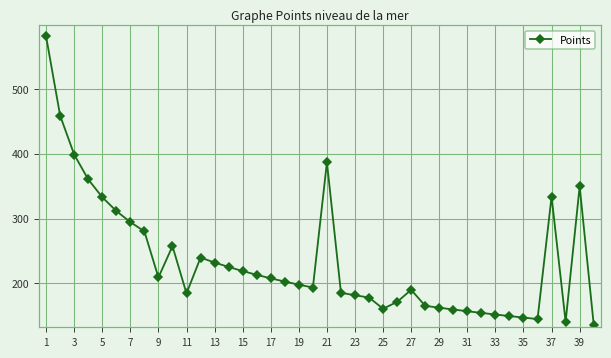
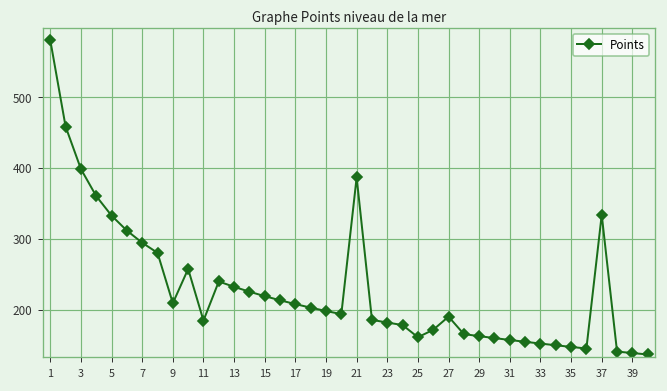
  {
    "1": 580,
    "3": 400,
    "5": 330,
    "7": 290,
    "9": 210,
    "11": 180,
    "13": 230,
    "15": 220,
    "17": 210,
    "19": 200,
    "21": 390,
    "23": 180,
    "25": 160,
    "27": 190,
    "29": 160,
    "31": 160,
    "33": 150,
    "35": 150,
    "37": 330,
-   "39": 350
+   "39": 140
  }
